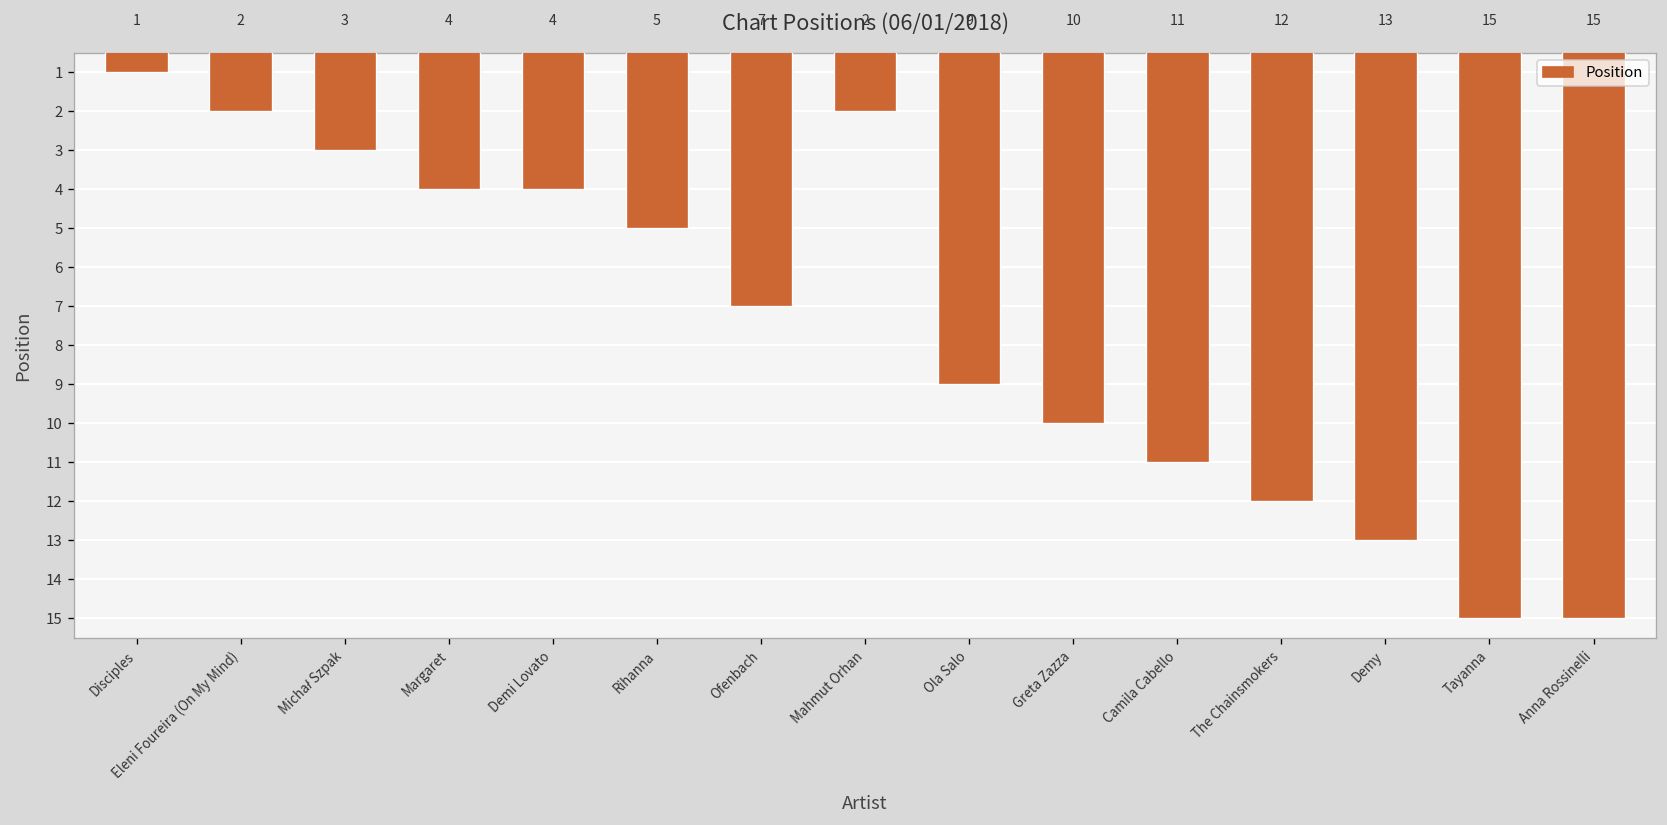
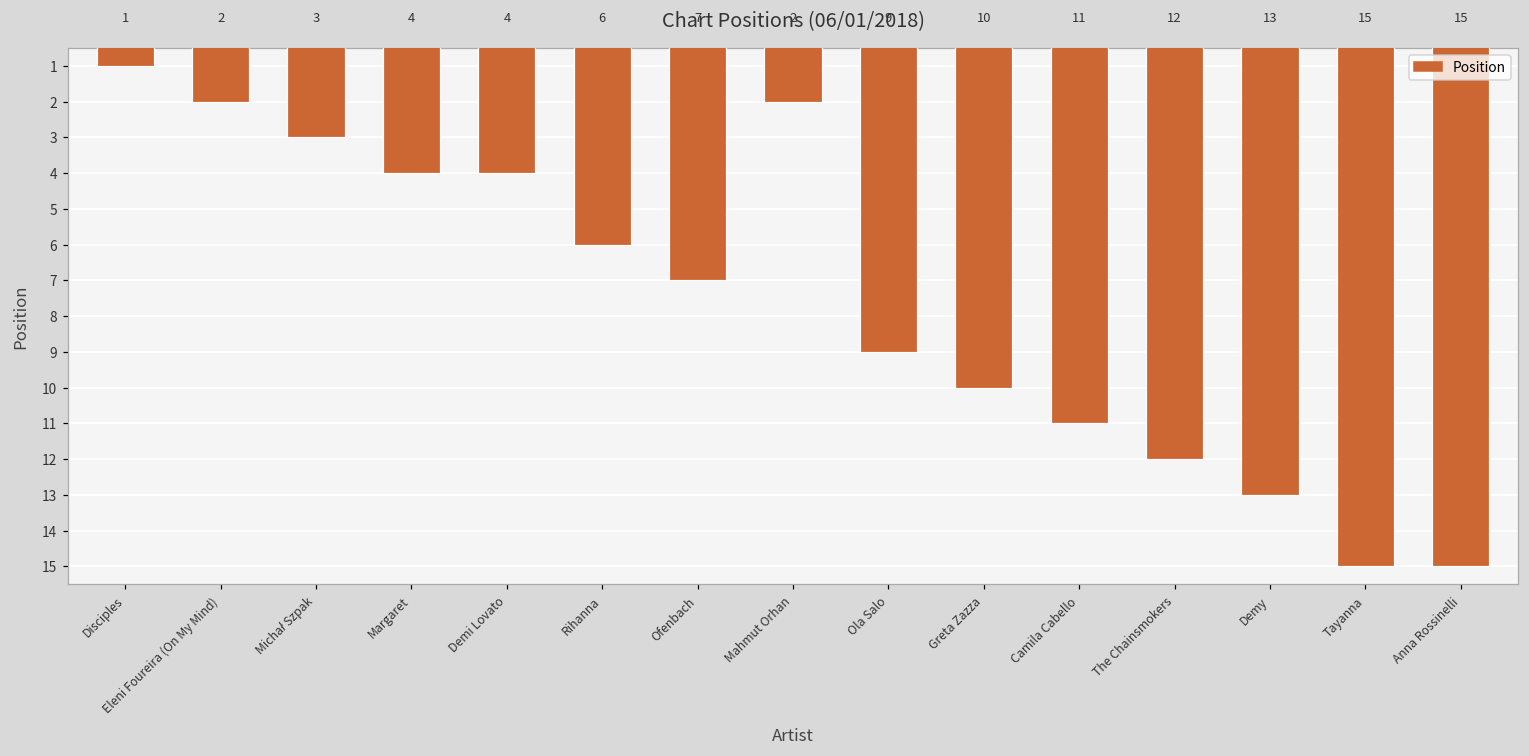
  {
-   "Rihanna": 5
+   "Rihanna": 6
  }
